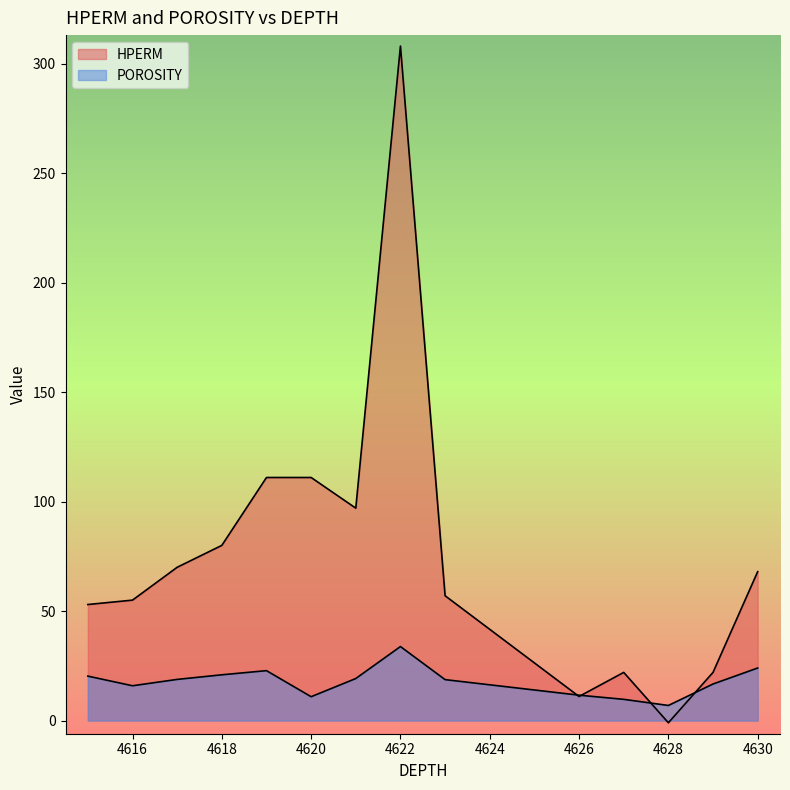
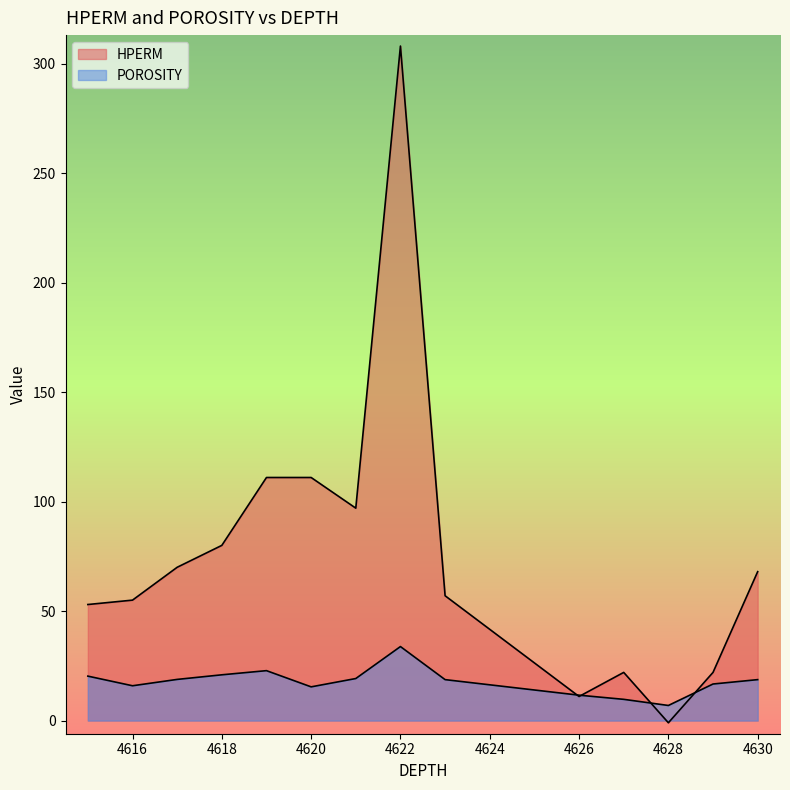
  {
    "POROSITY": {
      "4616": 16,
      "4618": 21,
-     "4620": 11,
+     "4620": 15,
      "4622": 34,
      "4628": 7,
-     "4630": 24
+     "4630": 19
    }
  }
